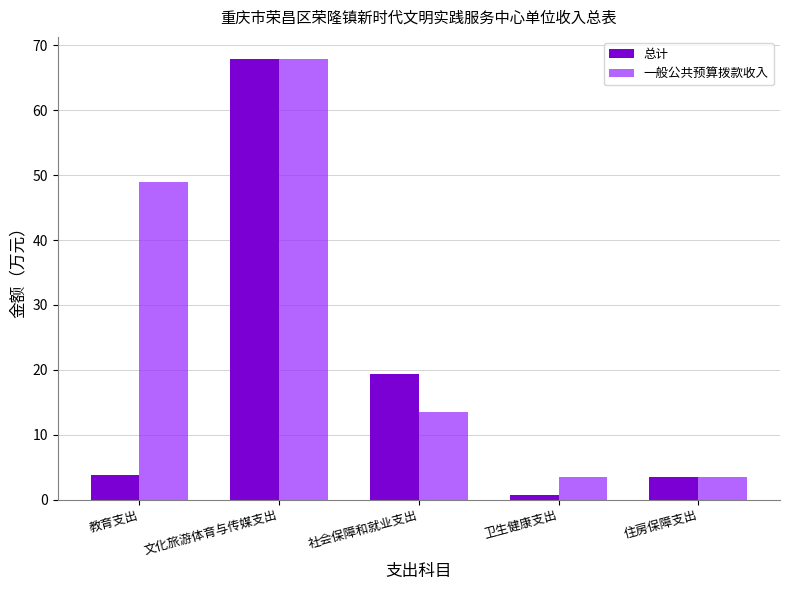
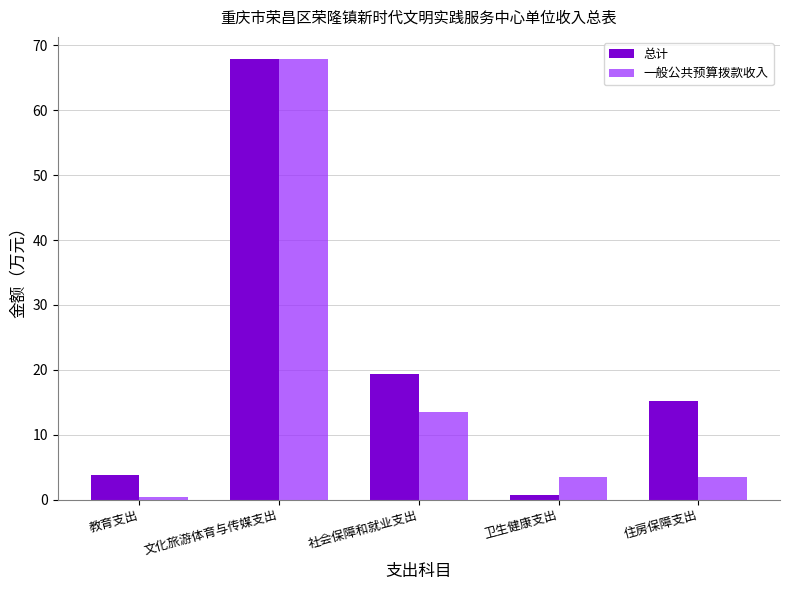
  {
    "总计": {
      "教育支出": 4,
      "文化旅游体育与传媒支出": 68,
      "社会保障和就业支出": 19,
      "卫生健康支出": 1,
-     "住房保障支出": 3
+     "住房保障支出": 15
    },
    "一般公共预算拨款收入": {
-     "教育支出": 49,
+     "教育支出": 0,
      "文化旅游体育与传媒支出": 68,
      "社会保障和就业支出": 14,
      "卫生健康支出": 3,
      "住房保障支出": 3
    }
  }
